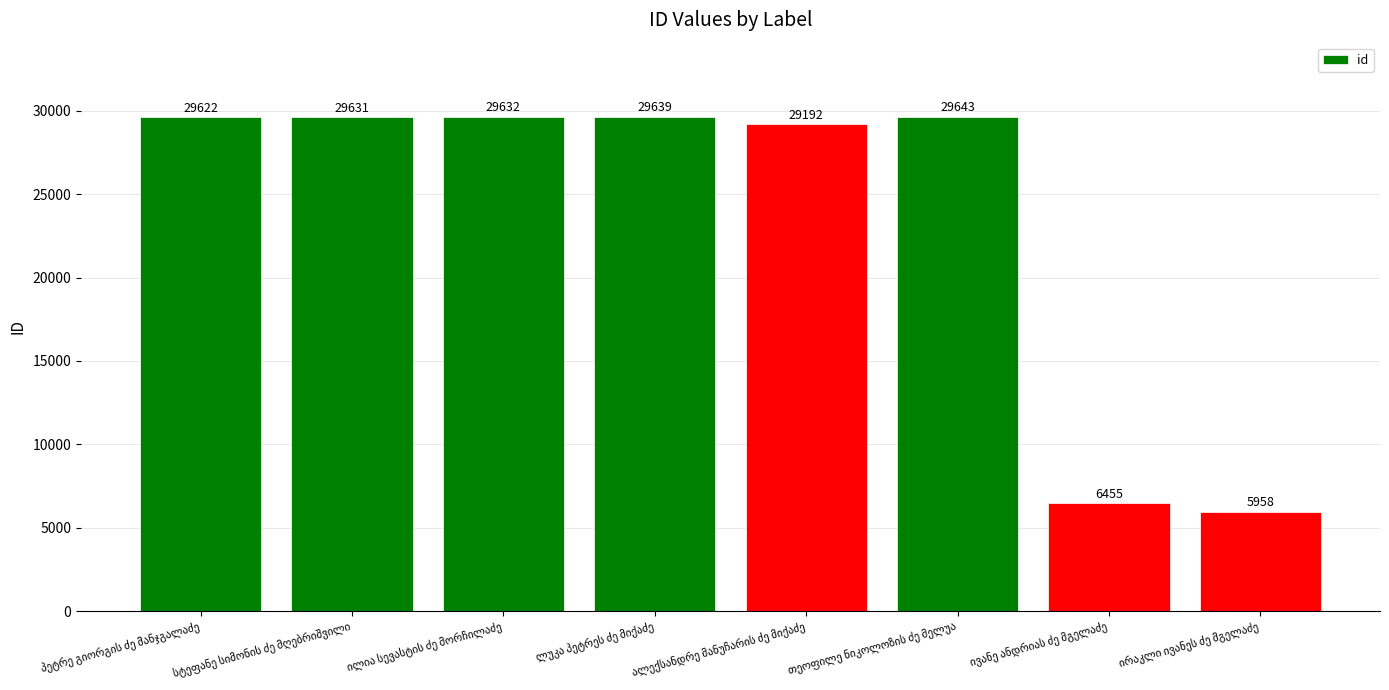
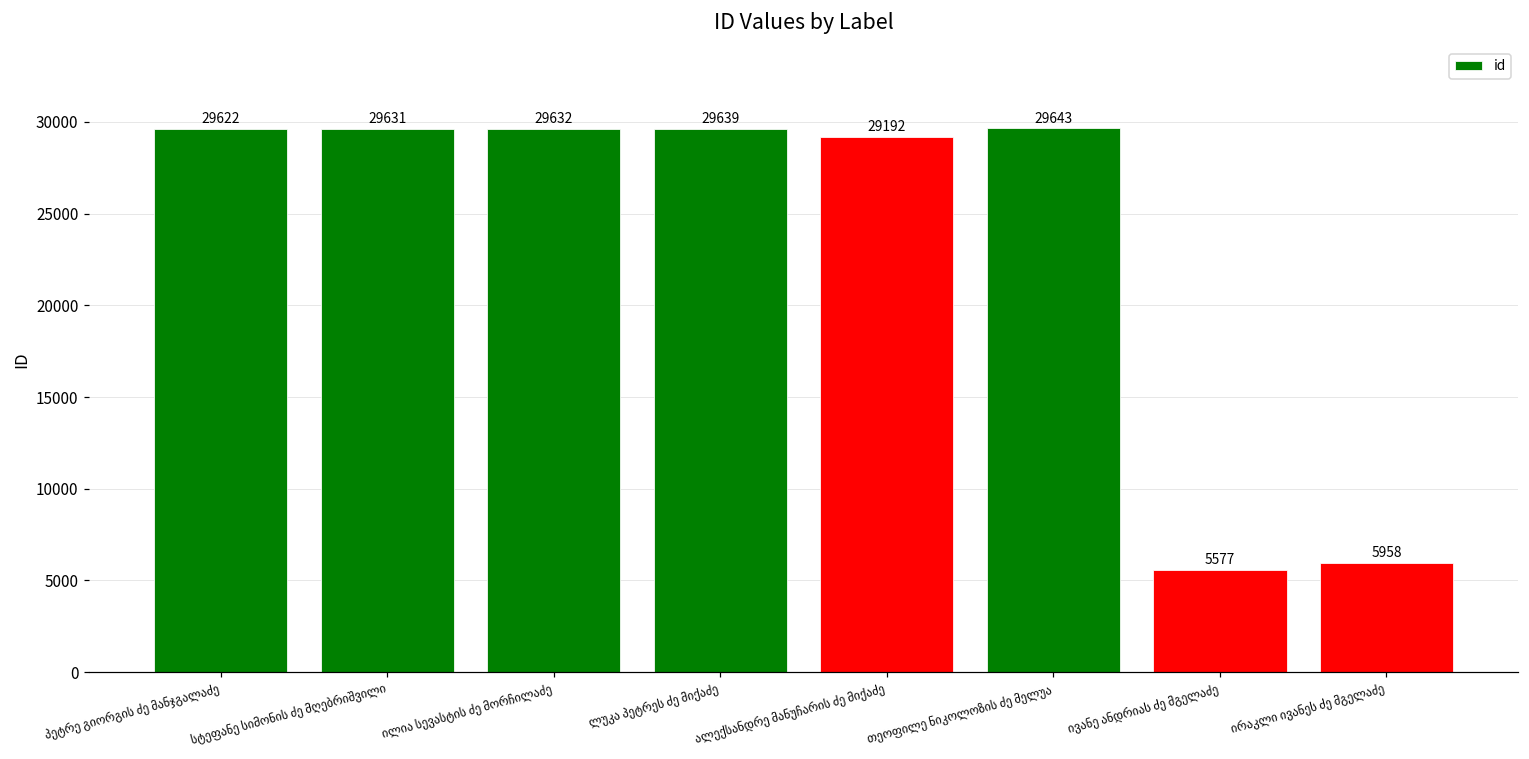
  {
    "პეტრე გიორგის ძე მანჯგალაძე": 29622,
    "სტეფანე სიმონის ძე მღებრიშვილი": 29631,
    "ილია სევასტის ძე მორჩილაძე": 29632,
    "ლუკა პეტრეს ძე მიქაძე": 29639,
    "ალექსანდრე მანუჩარის ძე მიქაძე": 29192,
    "თეოფილე ნიკოლოზის ძე მელუა": 29643,
-   "ივანე ანდრიას ძე მგელაძე": 6455,
+   "ივანე ანდრიას ძე მგელაძე": 5577,
    "ირაკლი ივანეს ძე მგელაძე": 5958
  }
